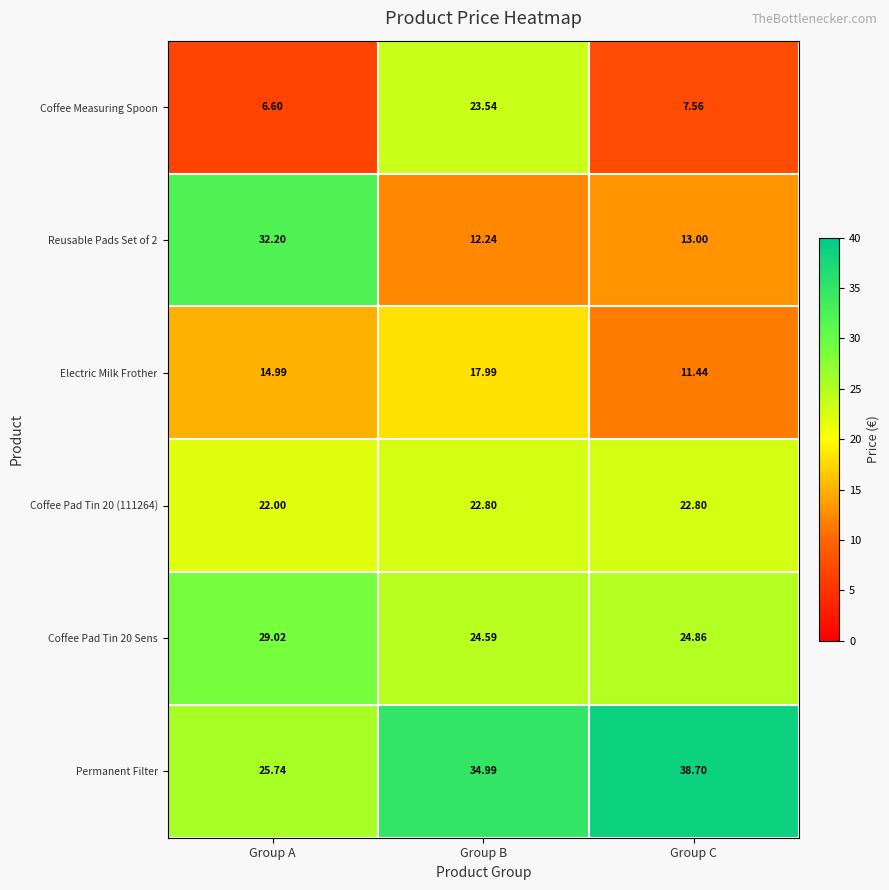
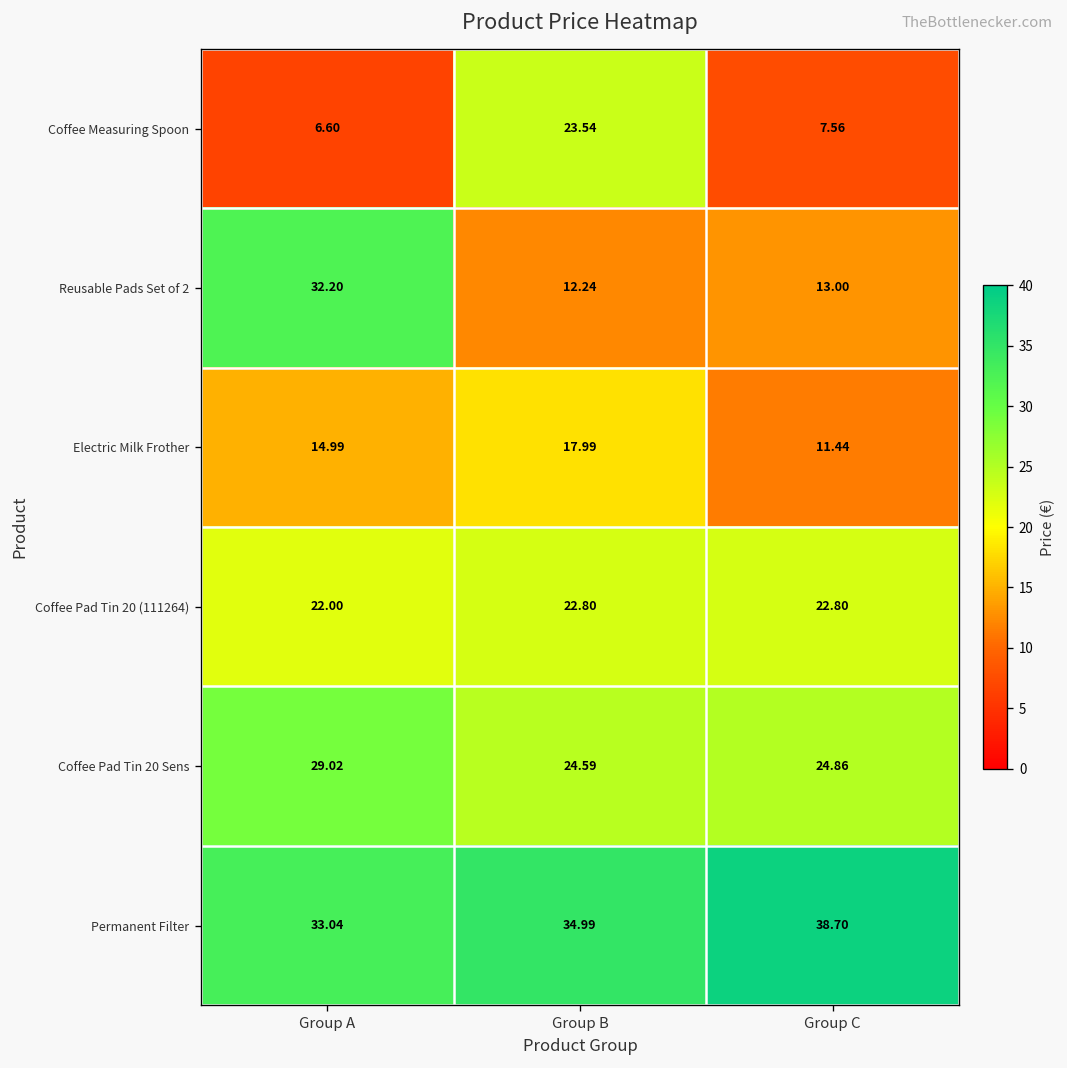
  {
    "Coffee Measuring Spoon": {
      "Group A": 6.60,
      "Group B": 23.54,
      "Group C": 7.56
    },
    "Reusable Pads Set of 2": {
      "Group A": 32.20,
      "Group B": 12.24,
      "Group C": 13.00
    },
    "Electric Milk Frother": {
      "Group A": 14.99,
      "Group B": 17.99,
      "Group C": 11.44
    },
    "Coffee Pad Tin 20 (111264)": {
      "Group A": 22.00,
      "Group B": 22.80,
      "Group C": 22.80
    },
    "Coffee Pad Tin 20 Sens": {
      "Group A": 29.02,
      "Group B": 24.59,
      "Group C": 24.86
    },
    "Permanent Filter": {
-     "Group A": 25.74,
+     "Group A": 33.04,
      "Group B": 34.99,
      "Group C": 38.70
    }
  }
